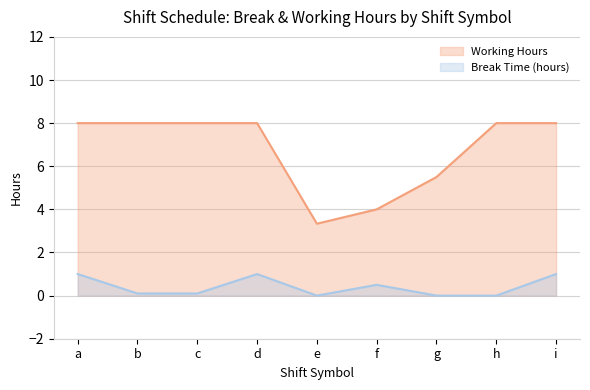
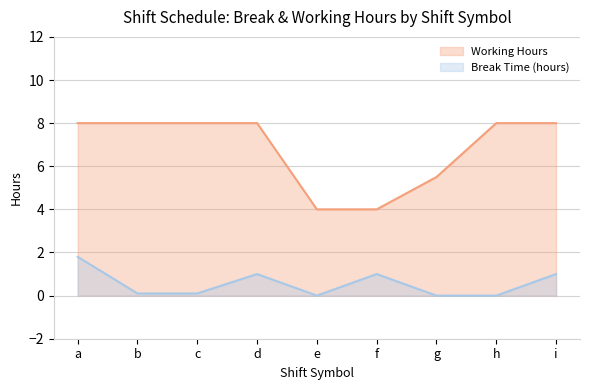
  {
    "Working Hours": {
      "a": 8.0,
      "b": 8.0,
      "c": 8.0,
      "d": 8.0,
-     "e": 3.3,
+     "e": 4.0,
      "f": 4.0,
      "g": 5.5,
      "h": 8.0,
      "i": 8.0
    },
    "Break Time (hours)": {
-     "a": 1.0,
+     "a": 1.8,
      "b": 0.1,
      "c": 0.1,
      "d": 1.0,
      "e": 0.0,
-     "f": 0.5,
+     "f": 1.0,
      "g": 0.0,
      "h": 0.0,
      "i": 1.0
    }
  }
